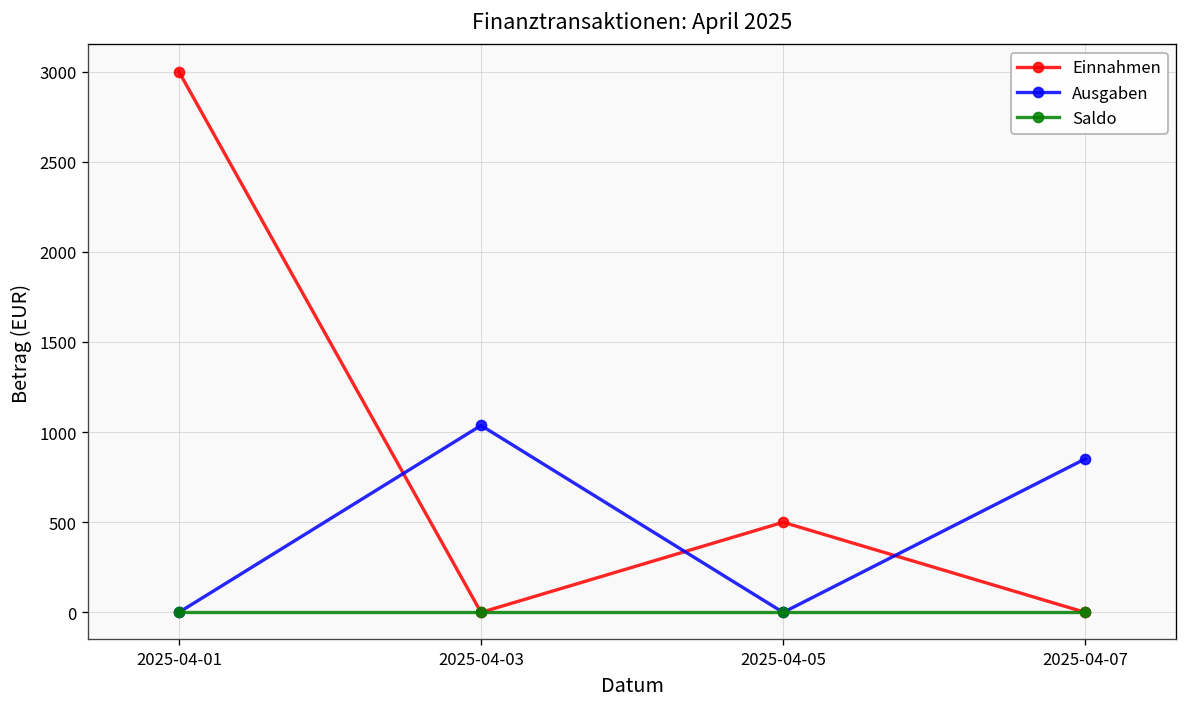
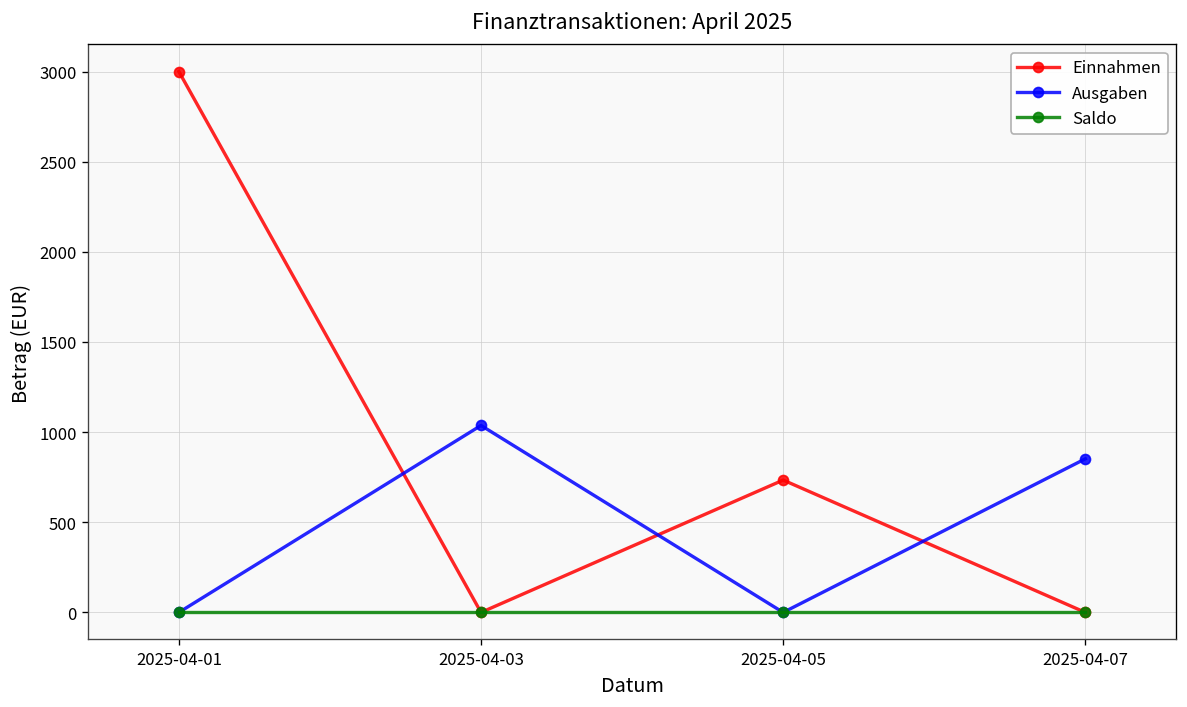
  {
    "Einnahmen": {
      "2025-04-01": 3000,
-     "2025-04-05": 500
+     "2025-04-05": 730
    },
    "Ausgaben": {
      "2025-04-03": 1040,
      "2025-04-07": 850
    }
  }
